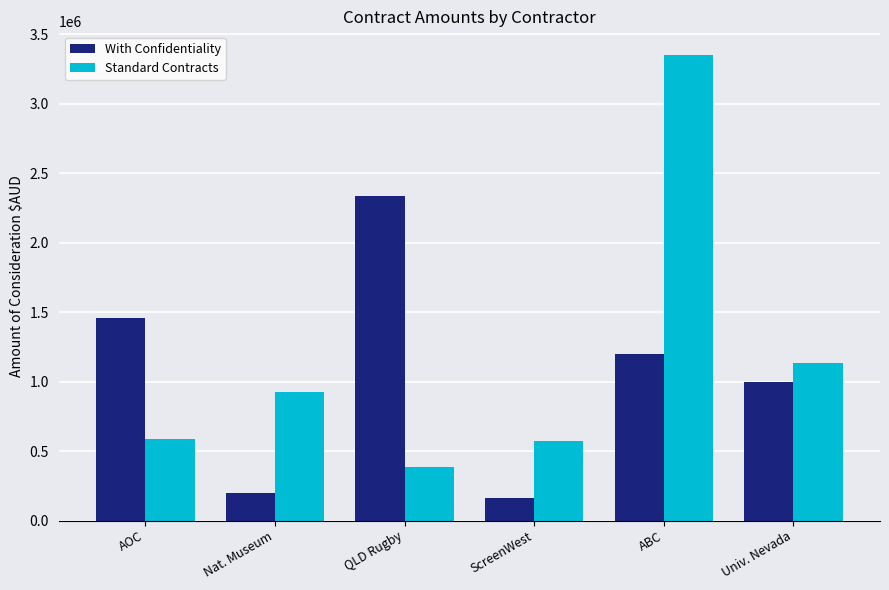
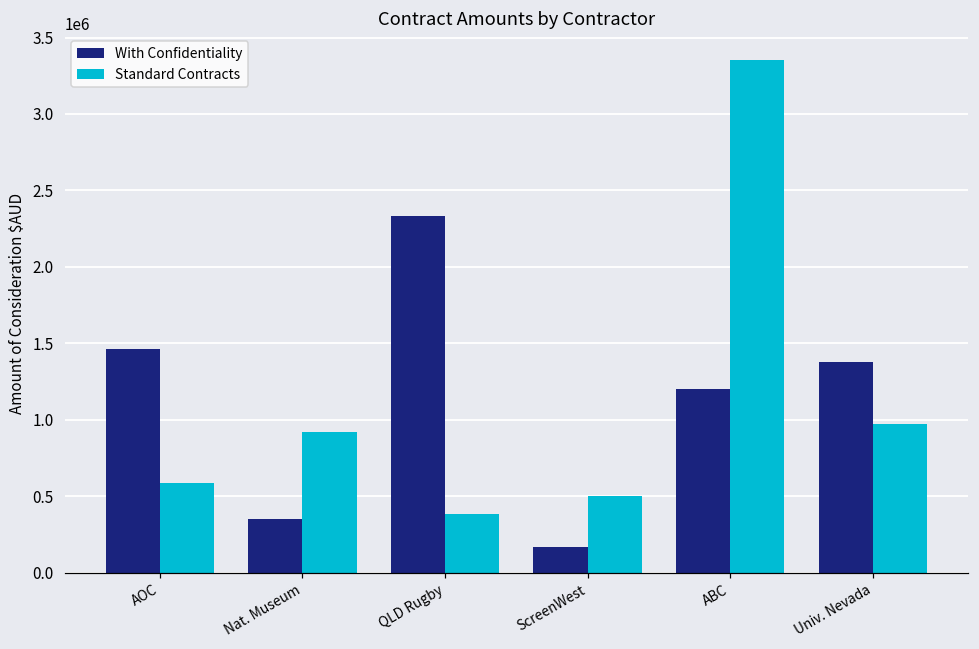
  {
    "With Confidentiality": {
      "AOC": 1460000,
-     "Nat. Museum": 200000,
+     "Nat. Museum": 350000,
      "QLD Rugby": 2330000,
      "ScreenWest": 170000,
      "ABC": 1200000,
-     "Univ. Nevada": 1000000
+     "Univ. Nevada": 1370000
    },
    "Standard Contracts": {
      "AOC": 590000,
      "Nat. Museum": 920000,
      "QLD Rugby": 380000,
-     "ScreenWest": 570000,
+     "ScreenWest": 500000,
      "ABC": 3350000,
-     "Univ. Nevada": 1140000
+     "Univ. Nevada": 970000
    }
  }
